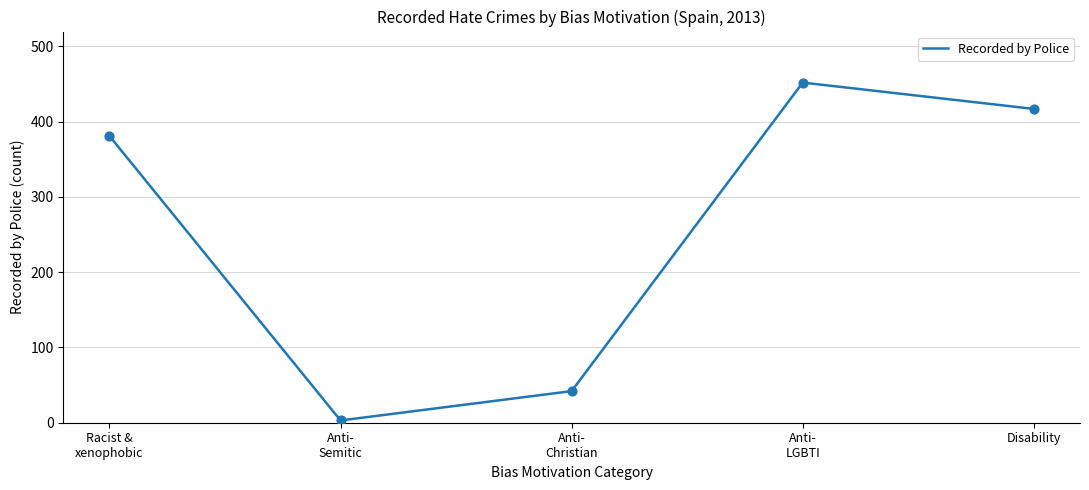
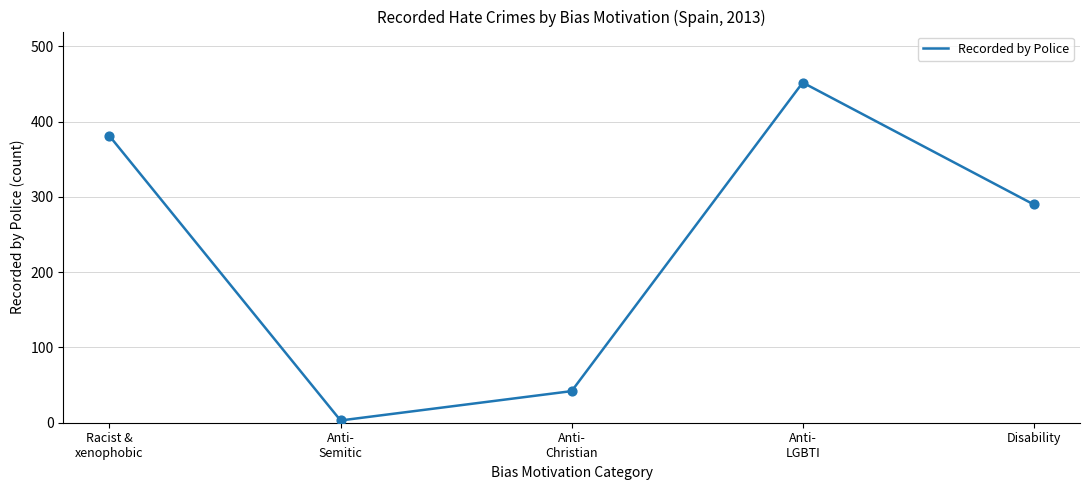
  {
    "Racist & xenophobic": 380,
    "Anti- Semitic": 0,
    "Anti- Christian": 40,
    "Anti- LGBTI": 450,
-   "Disability": 420
+   "Disability": 290
  }
